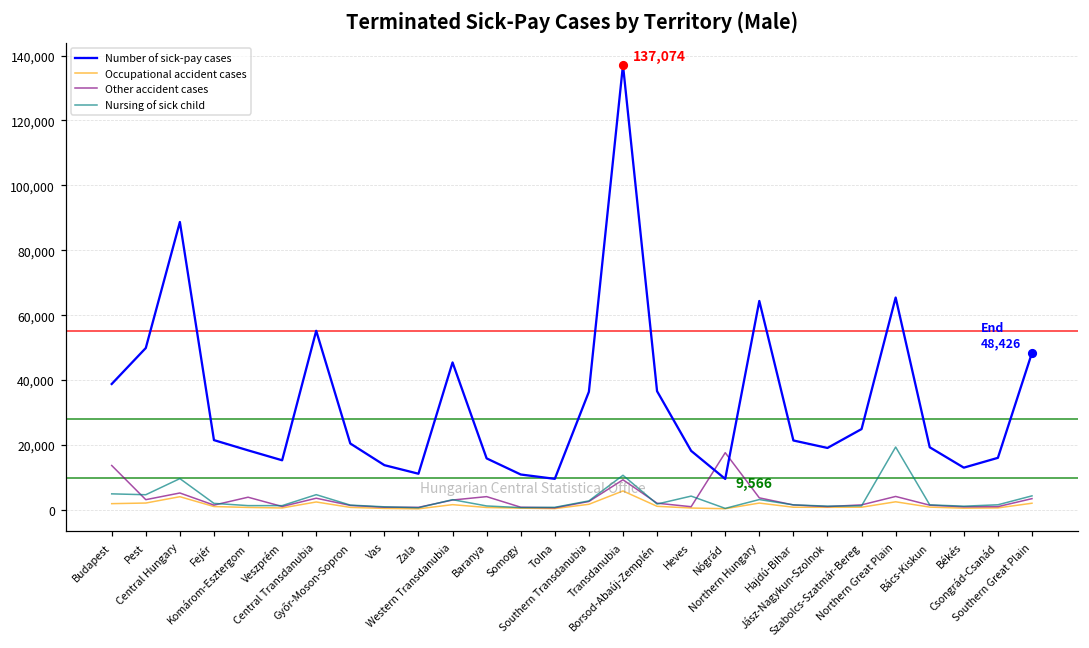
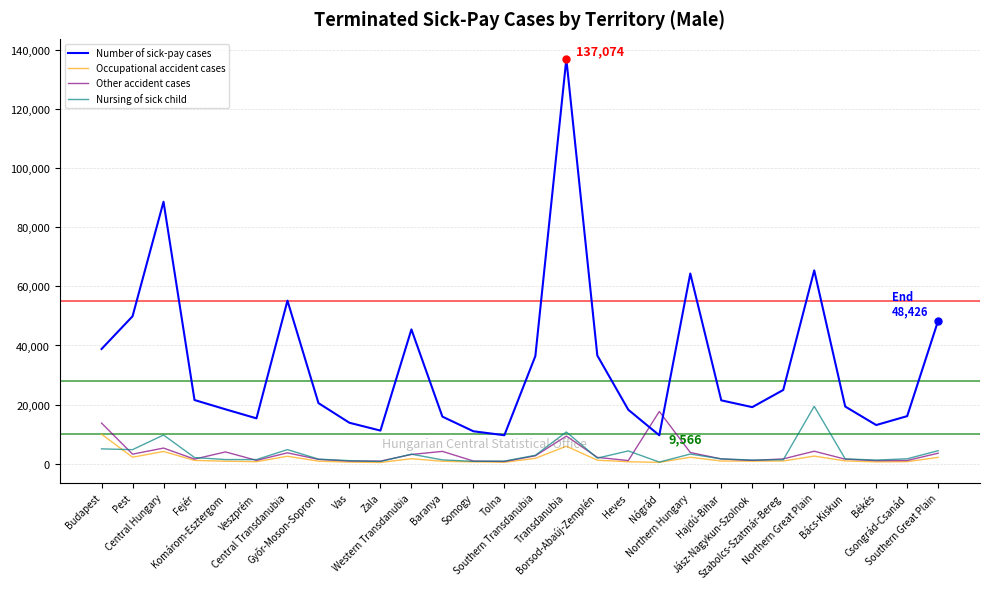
  {
    "Occupational accident cases": {
-     "Budapest": "2,000",
+     "Budapest": "10,000",
      "Pest": "2,000",
      "Central Hungary": "4,000",
      "Central Transdanubia": "2,000",
      "Western Transdanubia": "2,000",
      "Southern Transdanubia": "2,000",
      "Transdanubia": "6,000",
      "Northern Hungary": "2,000",
      "Northern Great Plain": "3,000",
      "Southern Great Plain": "2,000"
    },
    "Other accident cases": {
      "Budapest": "14,000",
      "Pest": "3,000",
      "Central Hungary": "5,000",
      "Komárom-Esztergom": "4,000",
      "Central Transdanubia": "4,000",
      "Baranya": "4,000",
      "Transdanubia": "9,000",
      "Nógrád": "18,000",
      "Northern Great Plain": "4,000"
    },
    "Nursing of sick child": {
      "Budapest": "5,000",
      "Pest": "5,000",
      "Central Hungary": "10,000",
      "Central Transdanubia": "5,000",
      "Transdanubia": "11,000",
      "Heves": "4,000",
      "Northern Great Plain": "19,000"
    }
  }
